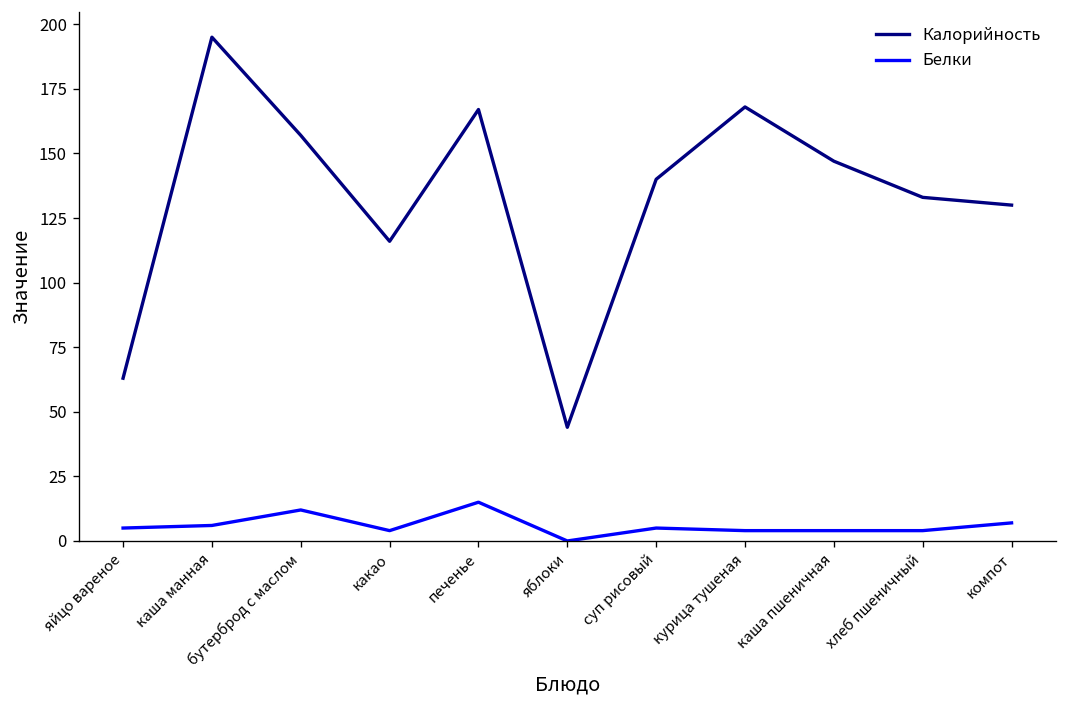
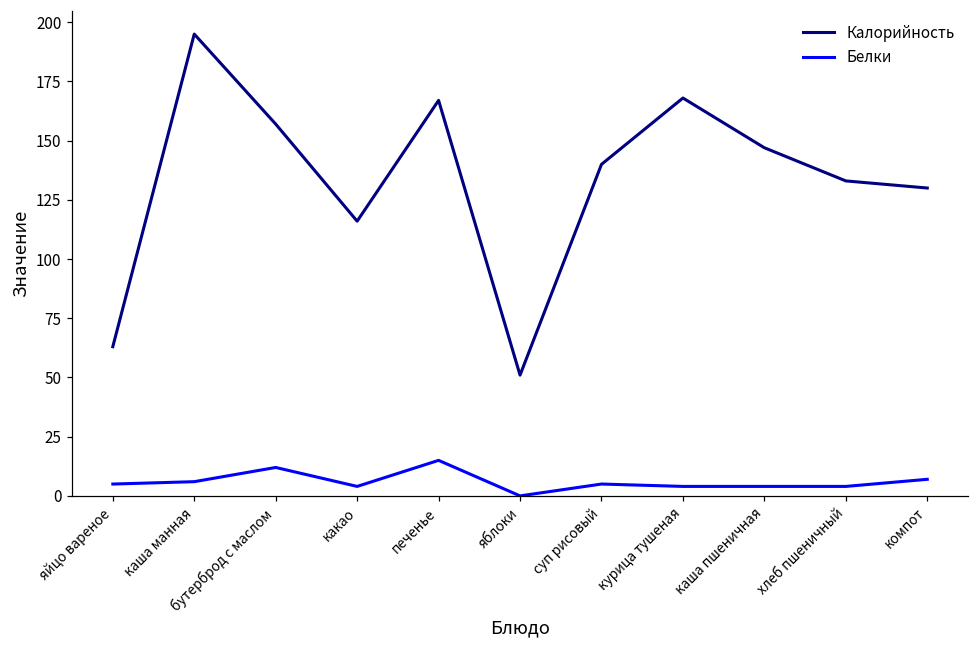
  {
    "Калорийность": {
      "яйцо вареное": 63,
      "каша манная": 195,
      "бутерброд с маслом": 157,
      "какао": 116,
      "печенье": 167,
-     "яблоки": 44,
+     "яблоки": 51,
      "суп рисовый": 140,
      "курица тушеная": 168,
      "каша пшеничная": 147,
      "хлеб пшеничный": 133,
      "компот": 130
    },
    "Белки": {
      "яйцо вареное": 5,
      "каша манная": 6,
      "бутерброд с маслом": 12,
      "какао": 4,
      "печенье": 15,
      "яблоки": 0,
      "суп рисовый": 5,
      "курица тушеная": 4,
      "каша пшеничная": 4,
      "хлеб пшеничный": 4,
      "компот": 7
    }
  }
